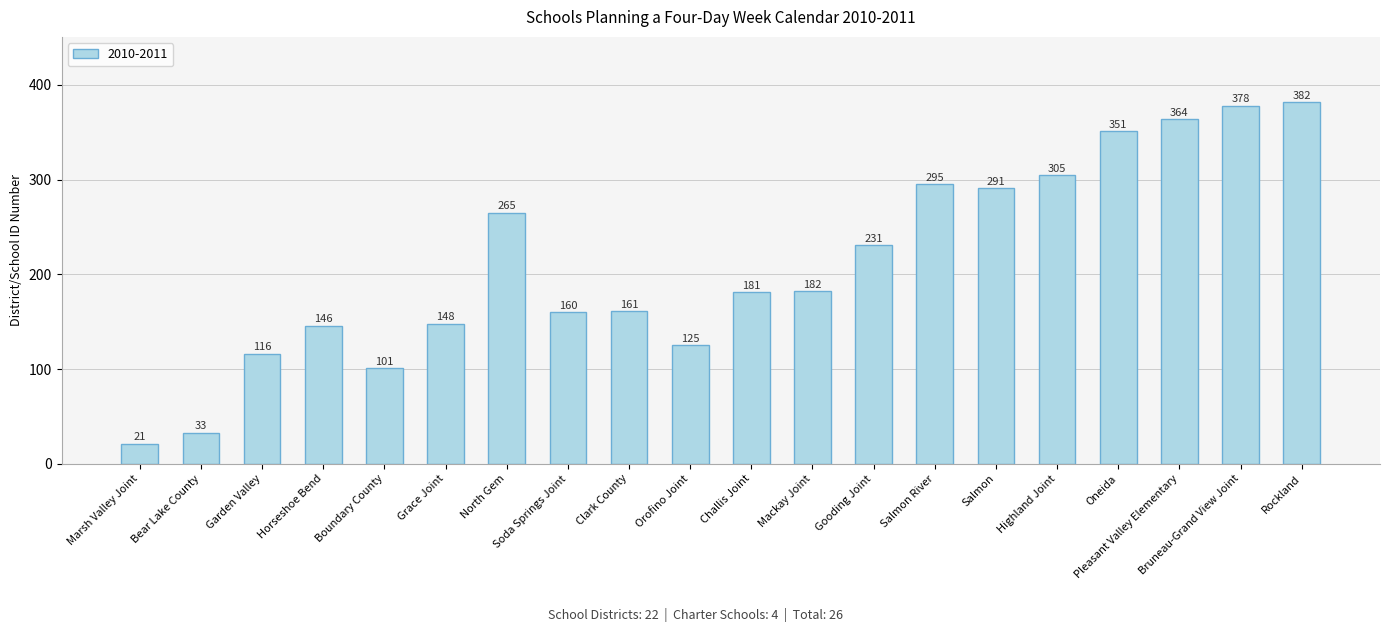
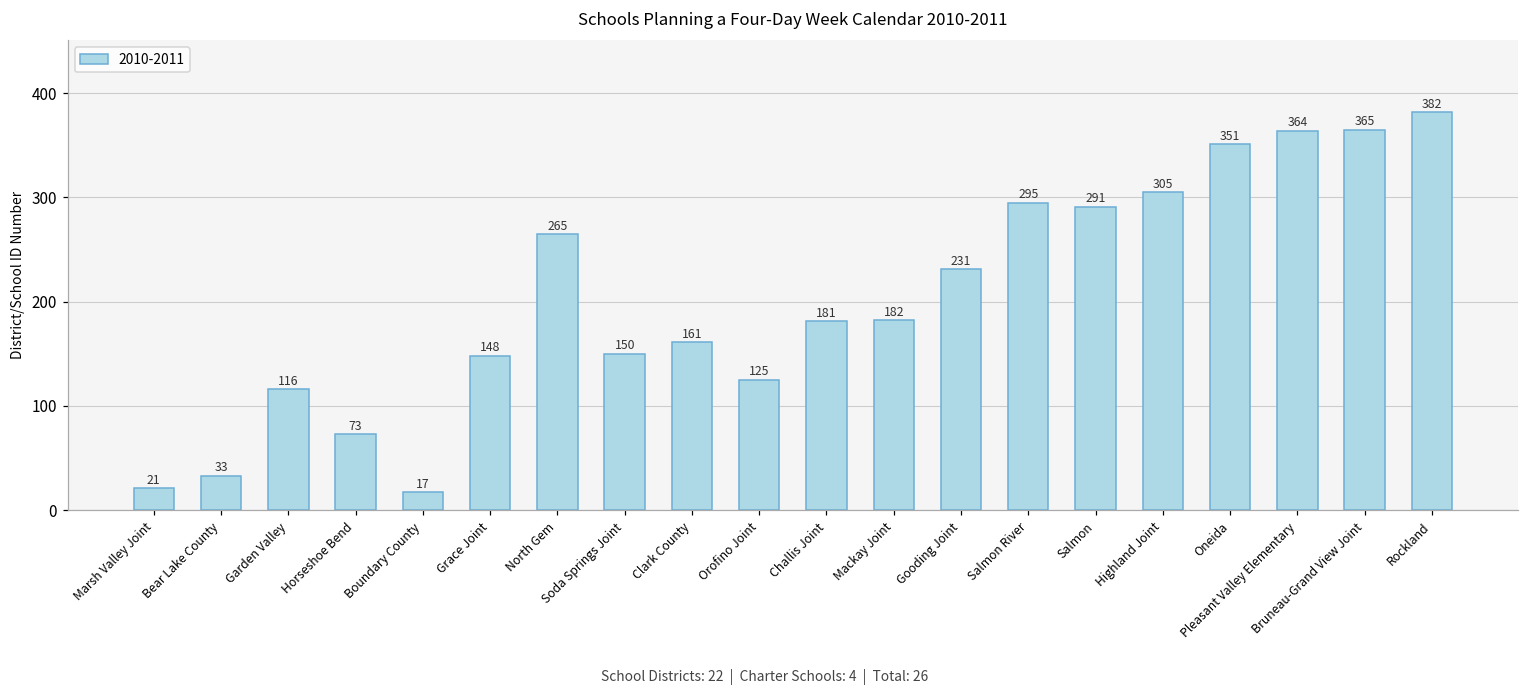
  {
    "Marsh Valley Joint": 21,
    "Bear Lake County": 33,
    "Garden Valley": 116,
-   "Horseshoe Bend": 146,
-   "Boundary County": 101,
+   "Horseshoe Bend": 73,
+   "Boundary County": 17,
    "Grace Joint": 148,
    "North Gem": 265,
-   "Soda Springs Joint": 160,
+   "Soda Springs Joint": 150,
    "Clark County": 161,
    "Orofino Joint": 125,
    "Challis Joint": 181,
    "Mackay Joint": 182,
    "Gooding Joint": 231,
    "Salmon River": 295,
    "Salmon": 291,
    "Highland Joint": 305,
    "Oneida": 351,
    "Pleasant Valley Elementary": 364,
-   "Bruneau-Grand View Joint": 378,
+   "Bruneau-Grand View Joint": 365,
    "Rockland": 382
  }
